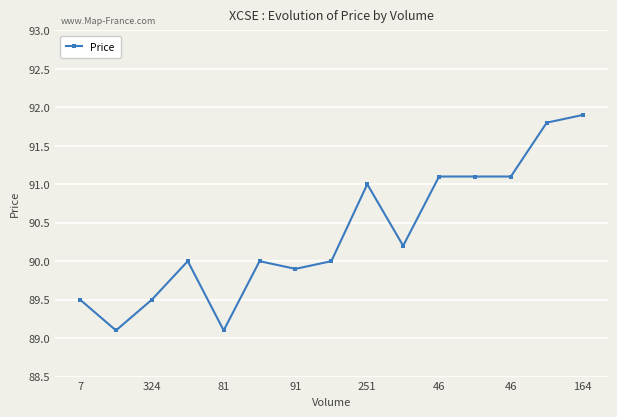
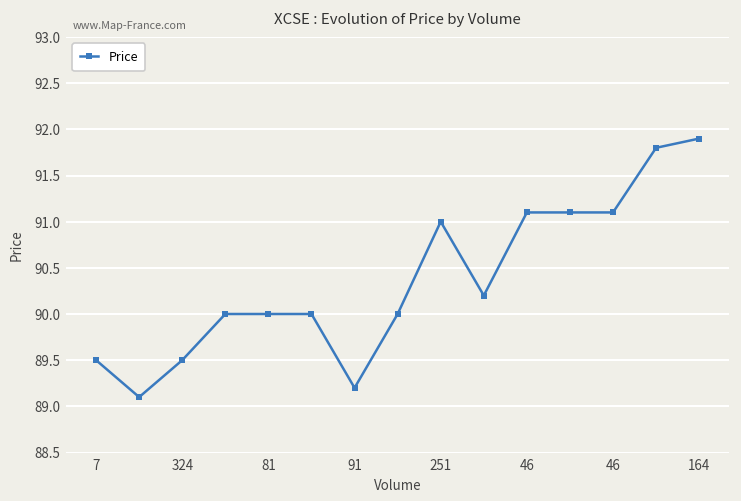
  {
    "324": 89.5,
-   "81": 89.1,
-   "91": 89.9,
+   "81": 90.0,
+   "91": 89.2,
    "251": 91.0,
    "164": 91.9
  }
